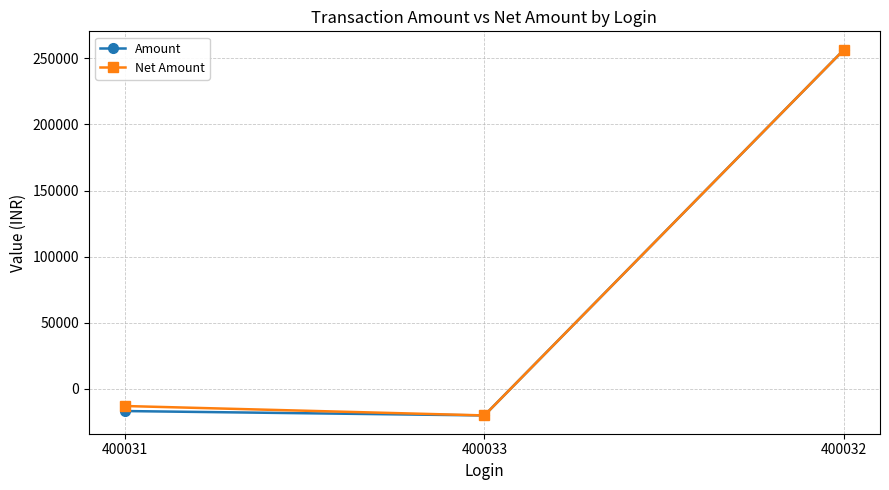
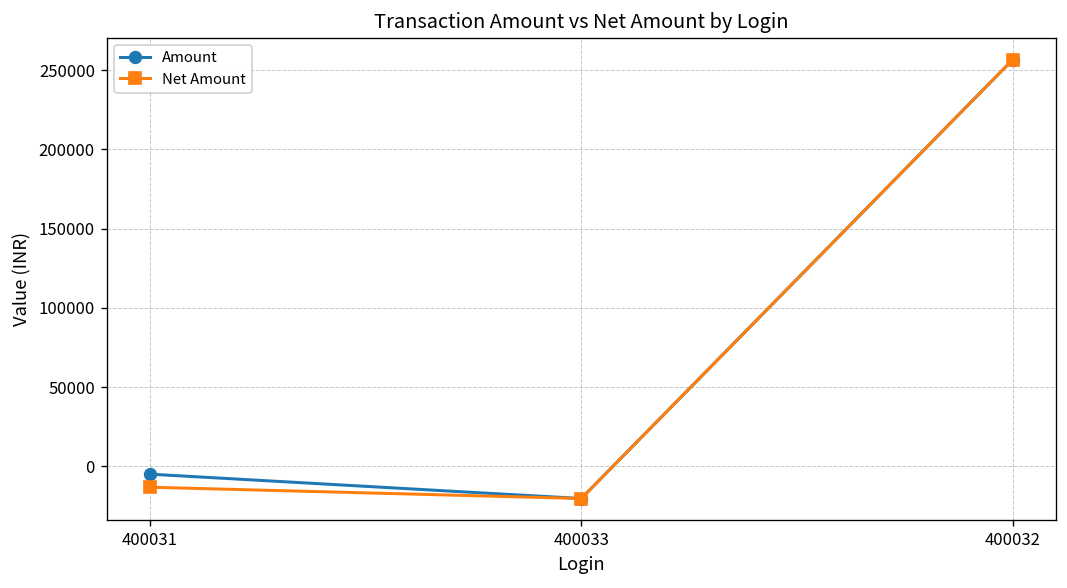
  {
    "Amount": {
-     "400031": -17000
+     "400031": -5000
    },
    "Net Amount": {
      "400031": -13000
    }
  }
